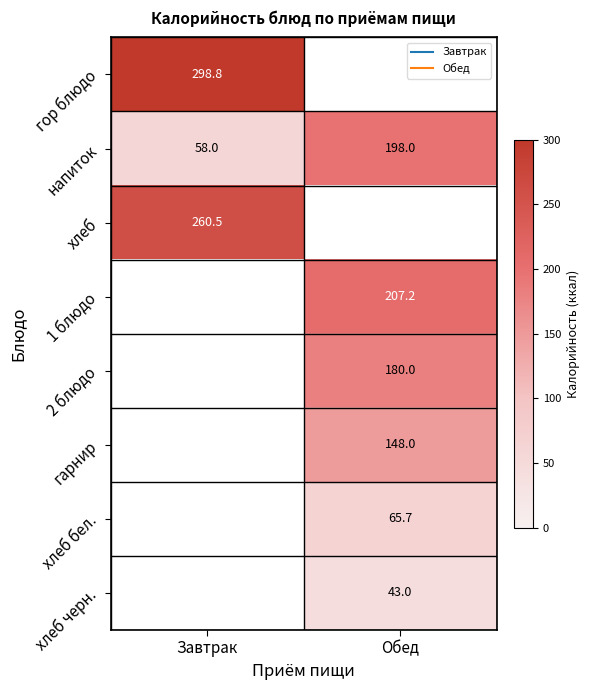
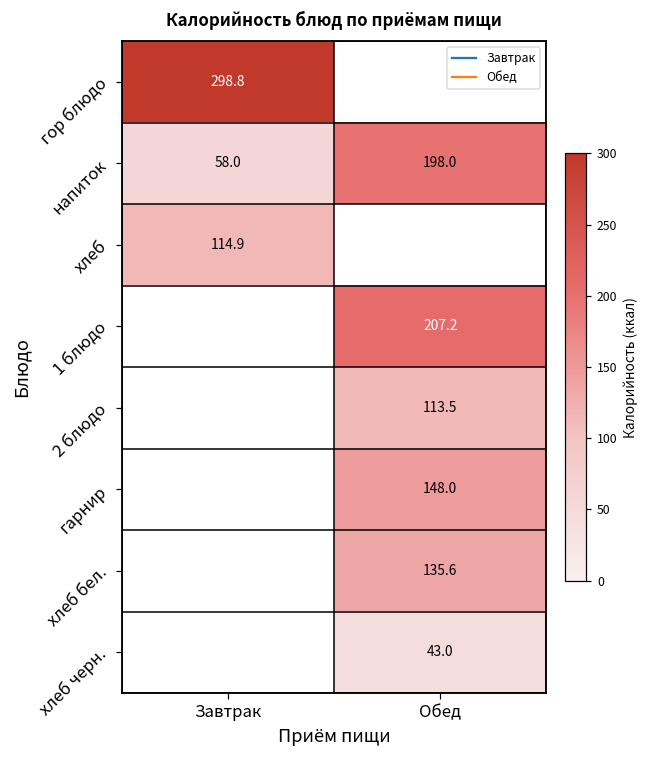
  {
    "гор блюдо": {
      "Завтрак": 298.8
    },
    "напиток": {
      "Завтрак": 58.0,
      "Обед": 198.0
    },
    "хлеб": {
-     "Завтрак": 260.5
+     "Завтрак": 114.9
    },
    "1 блюдо": {
      "Обед": 207.2
    },
    "2 блюдо": {
-     "Обед": 180.0
+     "Обед": 113.5
    },
    "гарнир": {
      "Обед": 148.0
    },
    "хлеб бел.": {
-     "Обед": 65.7
+     "Обед": 135.6
    },
    "хлеб черн.": {
      "Обед": 43.0
    }
  }
